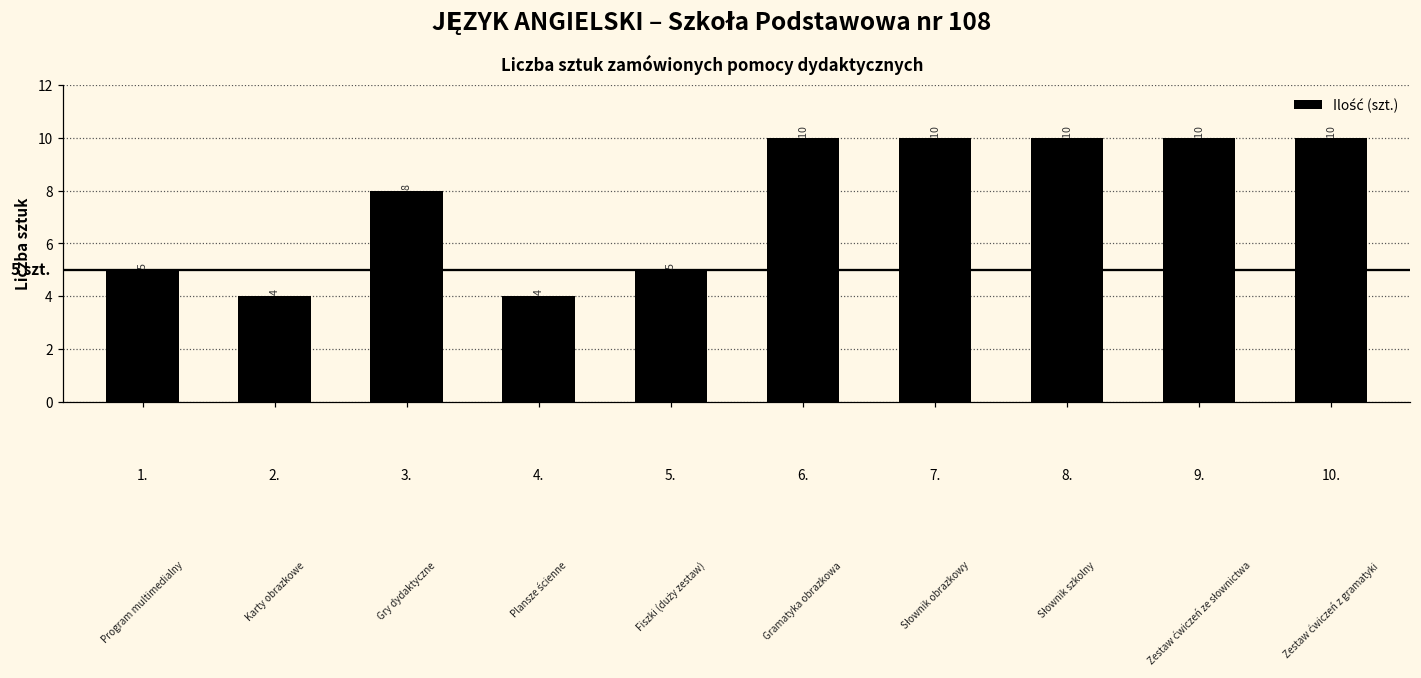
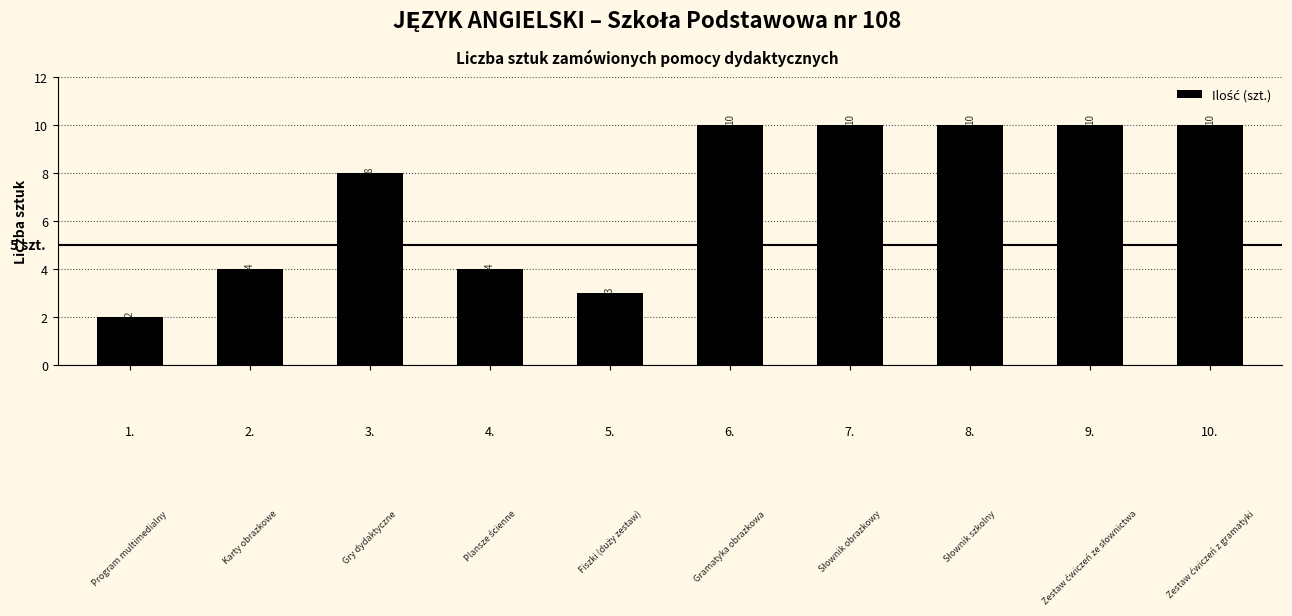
  {
-   "1.": 5,
+   "1.": 2,
    "2.": 4,
    "3.": 8,
    "4.": 4,
-   "5.": 5,
+   "5.": 3,
    "6.": 10,
    "7.": 10,
    "8.": 10,
    "9.": 10,
    "10.": 10
  }
